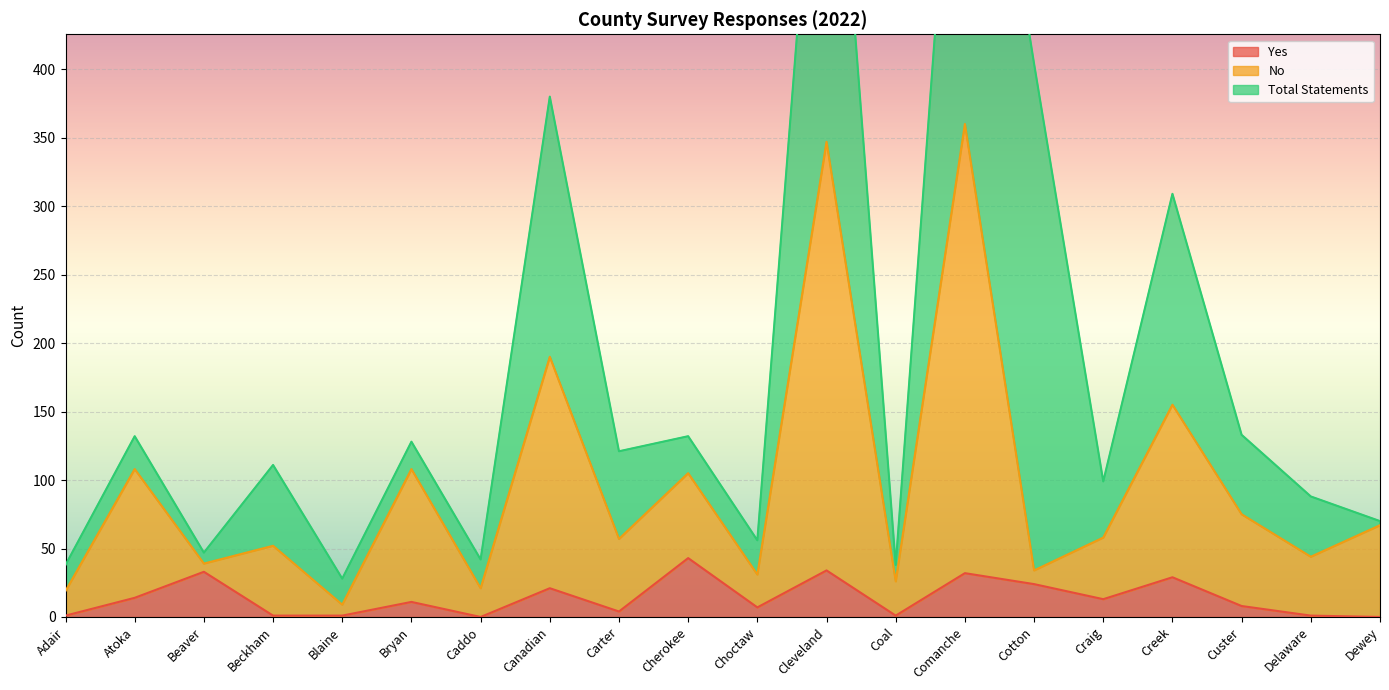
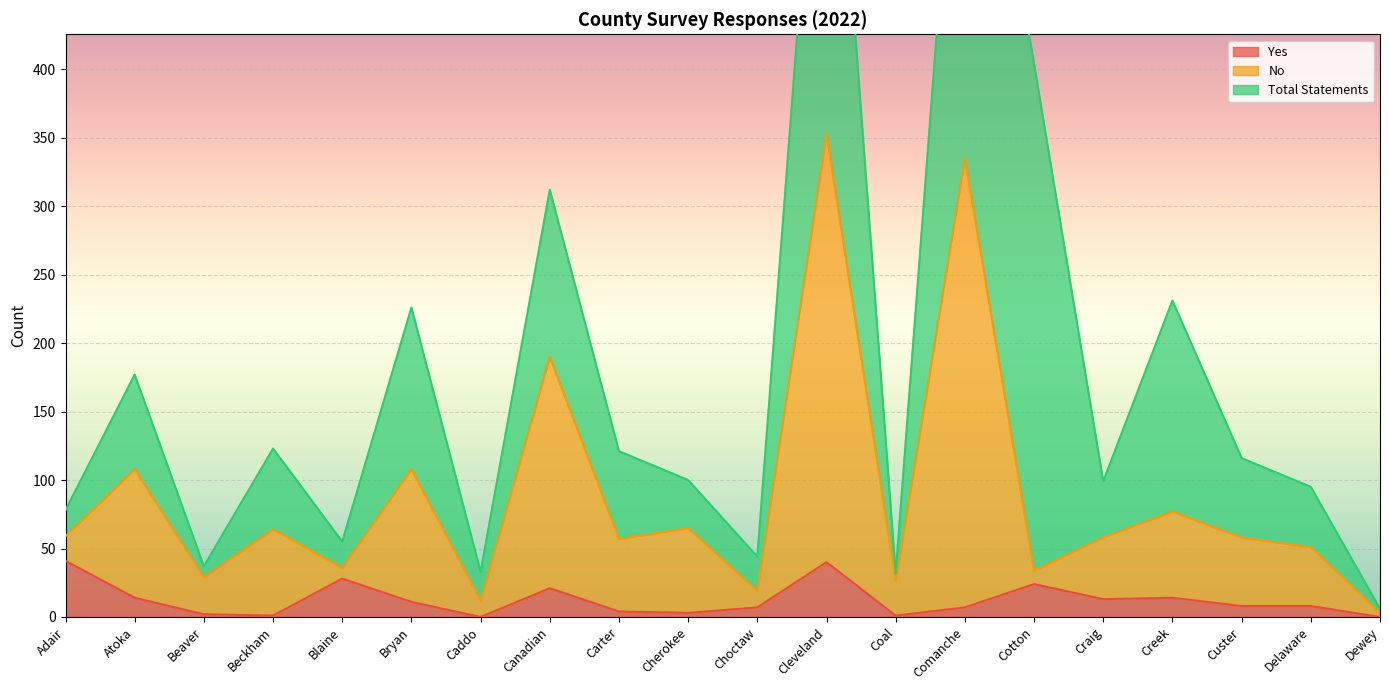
  {
    "Yes": {
-     "Adair": 1,
+     "Adair": 41,
      "Atoka": 14,
-     "Beaver": 33,
+     "Beaver": 2,
      "Beckham": 1,
-     "Blaine": 1,
+     "Blaine": 28,
      "Bryan": 11,
      "Caddo": 0,
      "Canadian": 21,
      "Carter": 4,
-     "Cherokee": 43,
+     "Cherokee": 3,
      "Choctaw": 7,
-     "Cleveland": 34,
+     "Cleveland": 40,
      "Coal": 1,
-     "Comanche": 32,
+     "Comanche": 7,
      "Cotton": 24,
      "Craig": 13,
-     "Creek": 29,
+     "Creek": 14,
      "Custer": 8,
-     "Delaware": 1,
+     "Delaware": 8,
      "Dewey": 0
    },
    "No": {
      "Adair": 18,
      "Atoka": 94,
-     "Beaver": 6,
-     "Beckham": 51,
+     "Beaver": 27,
+     "Beckham": 63,
      "Blaine": 8,
      "Bryan": 97,
-     "Caddo": 21,
+     "Caddo": 12,
      "Canadian": 169,
      "Carter": 53,
      "Cherokee": 62,
-     "Choctaw": 24,
+     "Choctaw": 12,
      "Cleveland": 313,
      "Coal": 25,
      "Comanche": 328,
      "Cotton": 10,
      "Craig": 45,
-     "Creek": 126,
-     "Custer": 67,
+     "Creek": 63,
+     "Custer": 50,
      "Delaware": 43,
-     "Dewey": 67
+     "Dewey": 3
    },
    "Total Statements": {
      "Adair": 19,
-     "Atoka": 24,
+     "Atoka": 69,
      "Beaver": 8,
      "Beckham": 59,
      "Blaine": 19,
-     "Bryan": 20,
+     "Bryan": 118,
      "Caddo": 21,
-     "Canadian": 190,
+     "Canadian": 122,
      "Carter": 64,
-     "Cherokee": 27,
+     "Cherokee": 35,
      "Choctaw": 25,
-     "Coal": 12,
+     "Coal": 6,
      "Cotton": 370,
      "Craig": 41,
      "Creek": 154,
      "Custer": 58,
      "Delaware": 44,
      "Dewey": 3
    }
  }
